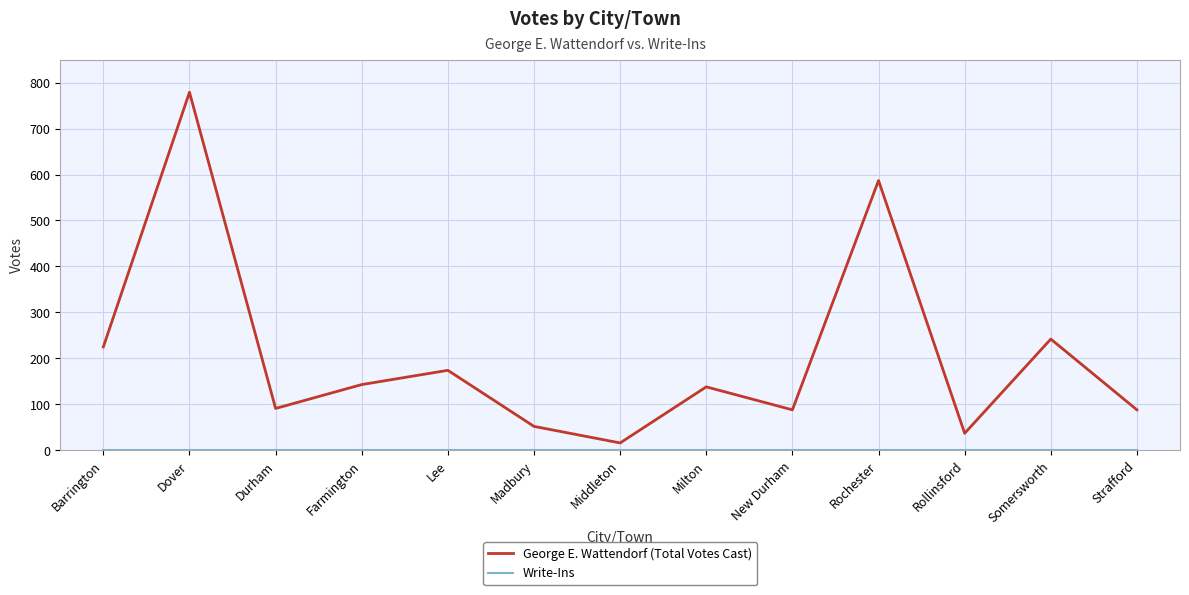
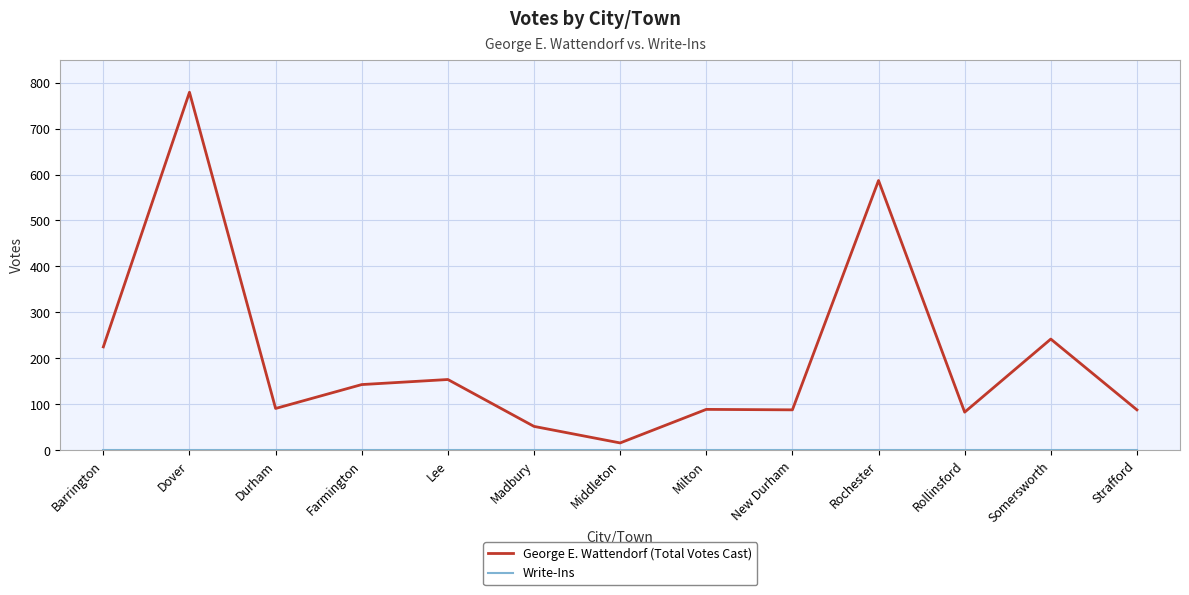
  {
    "George E. Wattendorf (Total Votes Cast)": {
      "Barrington": 230,
      "Dover": 780,
      "Durham": 90,
      "Farmington": 140,
-     "Lee": 170,
+     "Lee": 150,
      "Madbury": 50,
      "Middleton": 20,
-     "Milton": 140,
+     "Milton": 90,
      "New Durham": 90,
      "Rochester": 590,
-     "Rollinsford": 40,
+     "Rollinsford": 80,
      "Somersworth": 240,
      "Strafford": 90
    },
    "Write-Ins": {
      "Barrington": 0,
      "Dover": 0,
      "Durham": 0,
      "Farmington": 0,
      "Lee": 0,
      "Madbury": 0,
      "Middleton": 0,
      "Milton": 0,
      "New Durham": 0,
      "Rochester": 0,
      "Rollinsford": 0,
      "Somersworth": 0,
      "Strafford": 0
    }
  }
